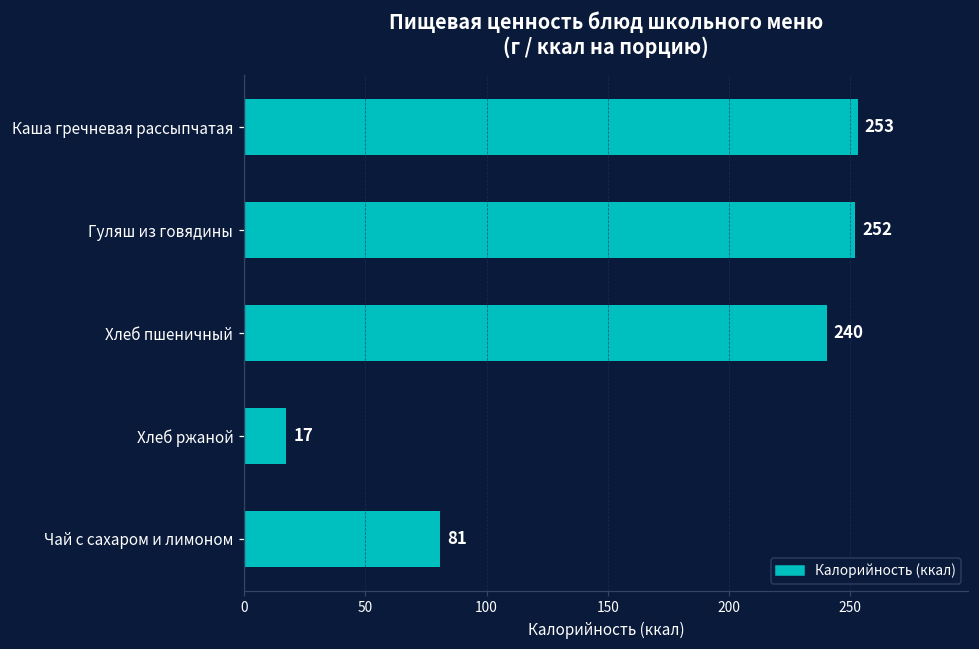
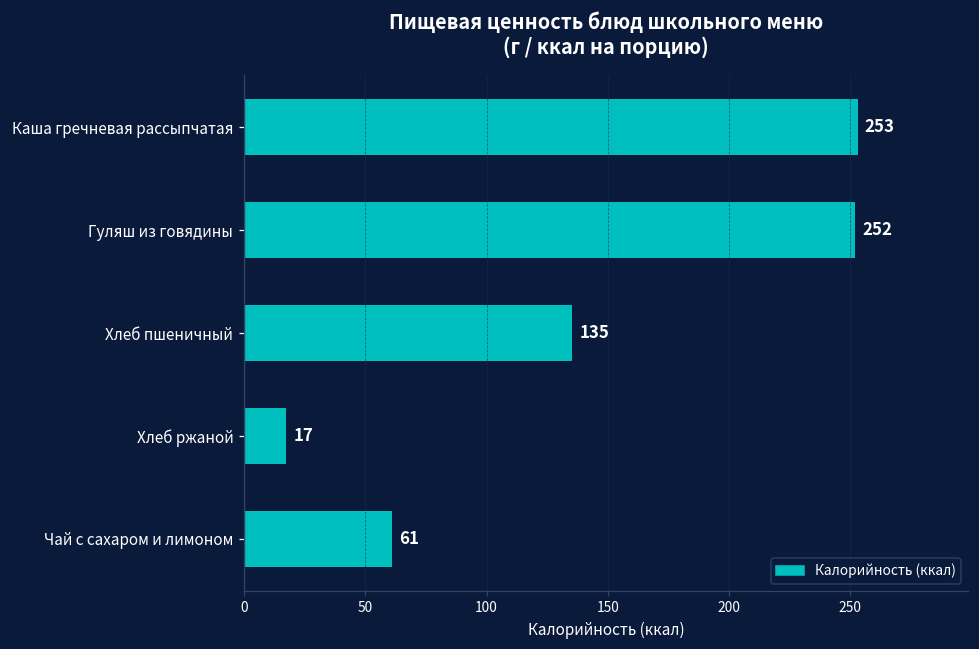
  {
    "Каша гречневая рассыпчатая": 253,
    "Гуляш из говядины": 252,
-   "Хлеб пшеничный": 240,
+   "Хлеб пшеничный": 135,
    "Хлеб ржаной": 17,
-   "Чай с сахаром и лимоном": 81
+   "Чай с сахаром и лимоном": 61
  }
